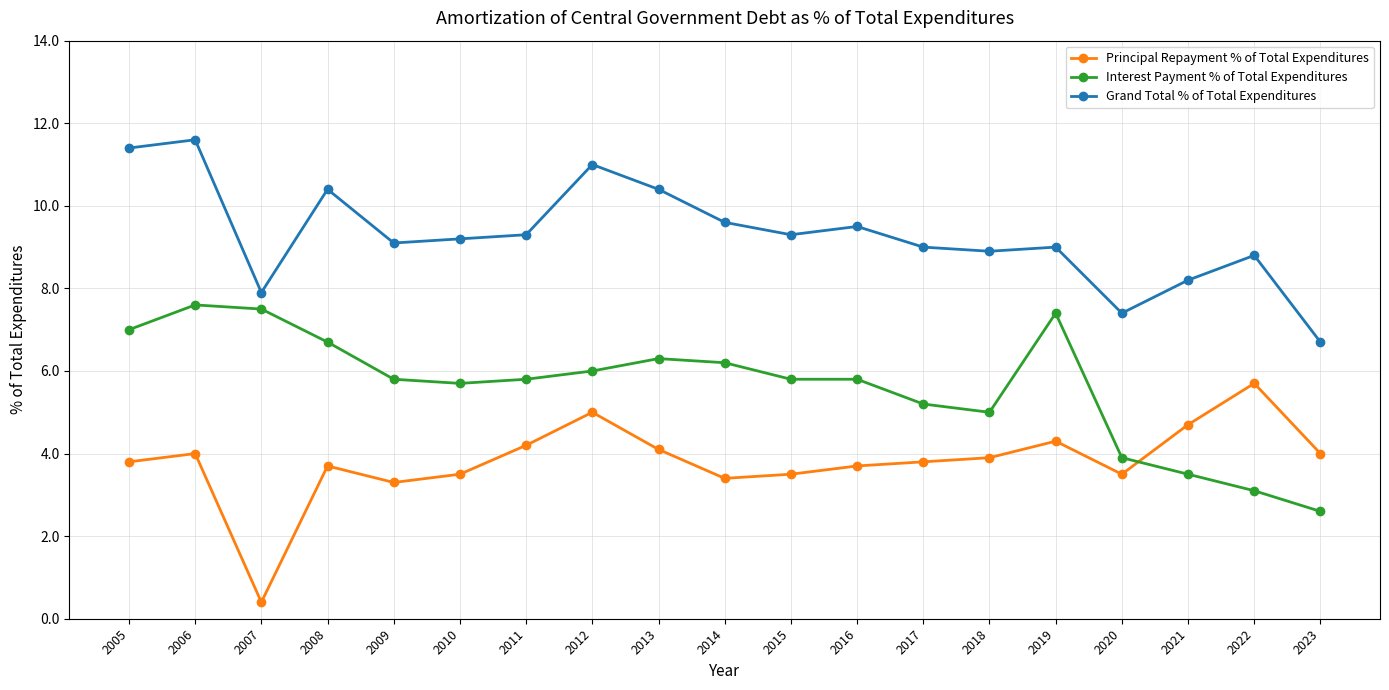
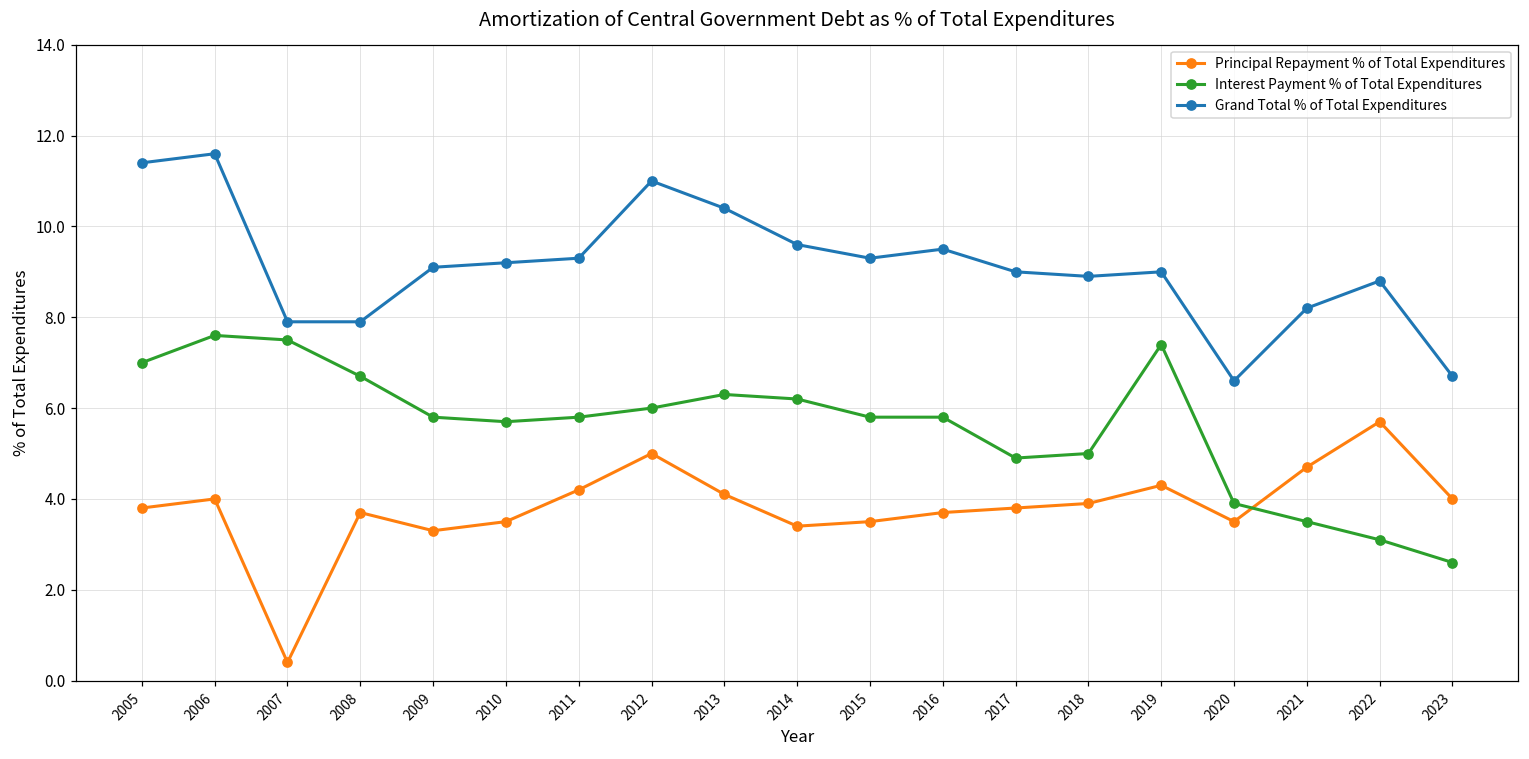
  {
    "Principal Repayment % of Total Expenditures": {
      "2005": 3.8,
      "2006": 4.0,
      "2007": 0.4,
      "2008": 3.7,
      "2009": 3.3,
      "2010": 3.5,
      "2011": 4.2,
      "2012": 5.0,
      "2013": 4.1,
      "2014": 3.4,
      "2015": 3.5,
      "2016": 3.7,
      "2017": 3.8,
      "2018": 3.9,
      "2019": 4.3,
      "2020": 3.5,
      "2021": 4.7,
      "2022": 5.7,
      "2023": 4.0
    },
    "Interest Payment % of Total Expenditures": {
      "2005": 7.0,
      "2006": 7.6,
      "2007": 7.5,
      "2008": 6.7,
      "2009": 5.8,
      "2010": 5.7,
      "2011": 5.8,
      "2012": 6.0,
      "2013": 6.3,
      "2014": 6.2,
      "2015": 5.8,
      "2016": 5.8,
-     "2017": 5.2,
+     "2017": 4.9,
      "2018": 5.0,
      "2019": 7.4,
      "2020": 3.9,
      "2021": 3.5,
      "2022": 3.1,
      "2023": 2.6
    },
    "Grand Total % of Total Expenditures": {
      "2005": 11.4,
      "2006": 11.6,
      "2007": 7.9,
-     "2008": 10.4,
+     "2008": 7.9,
      "2009": 9.1,
      "2010": 9.2,
      "2011": 9.3,
      "2012": 11.0,
      "2013": 10.4,
      "2014": 9.6,
      "2015": 9.3,
      "2016": 9.5,
      "2017": 9.0,
      "2018": 8.9,
      "2019": 9.0,
-     "2020": 7.4,
+     "2020": 6.6,
      "2021": 8.2,
      "2022": 8.8,
      "2023": 6.7
    }
  }
